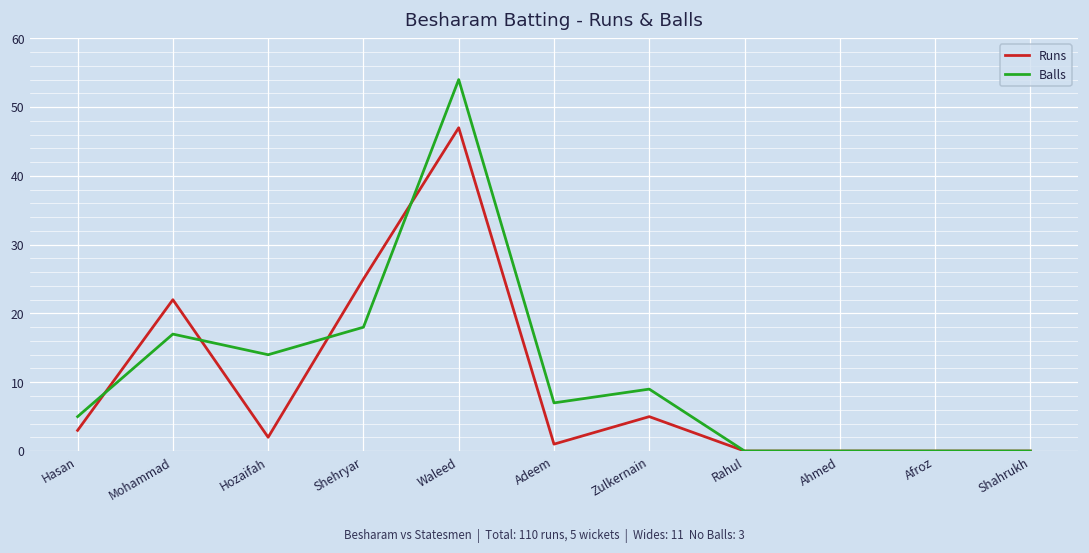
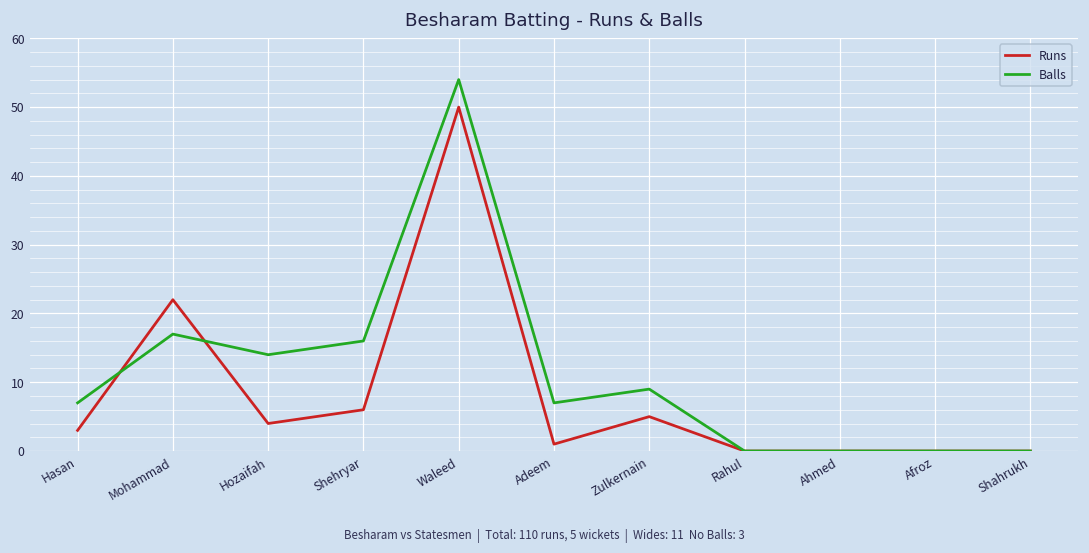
  {
    "Runs": {
      "Hasan": 3,
      "Mohammad": 22,
-     "Hozaifah": 2,
-     "Shehryar": 25,
-     "Waleed": 47,
+     "Hozaifah": 4,
+     "Shehryar": 6,
+     "Waleed": 50,
      "Adeem": 1,
      "Zulkernain": 5
    },
    "Balls": {
-     "Hasan": 5,
+     "Hasan": 7,
      "Mohammad": 17,
      "Hozaifah": 14,
-     "Shehryar": 18,
+     "Shehryar": 16,
      "Waleed": 54,
      "Adeem": 7,
      "Zulkernain": 9
    }
  }
